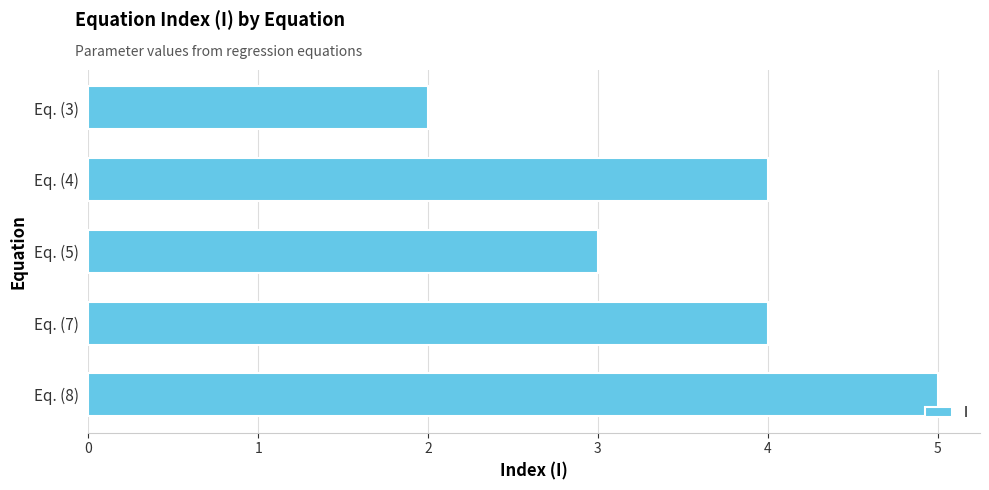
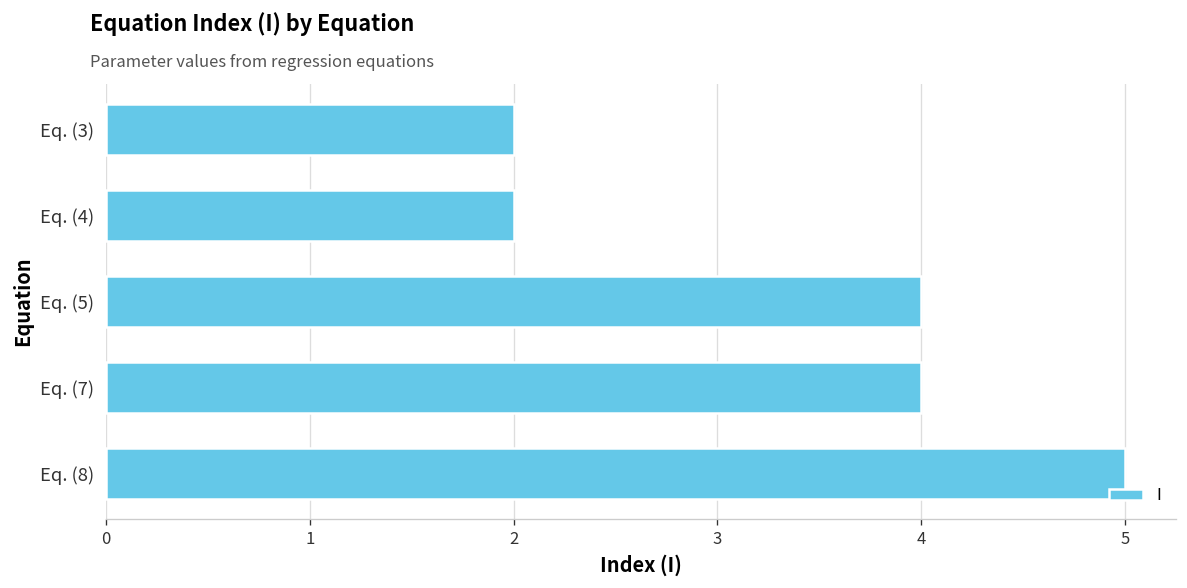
  {
    "Eq. (3)": 2,
-   "Eq. (4)": 4,
-   "Eq. (5)": 3,
+   "Eq. (4)": 2,
+   "Eq. (5)": 4,
    "Eq. (7)": 4,
    "Eq. (8)": 5
  }
